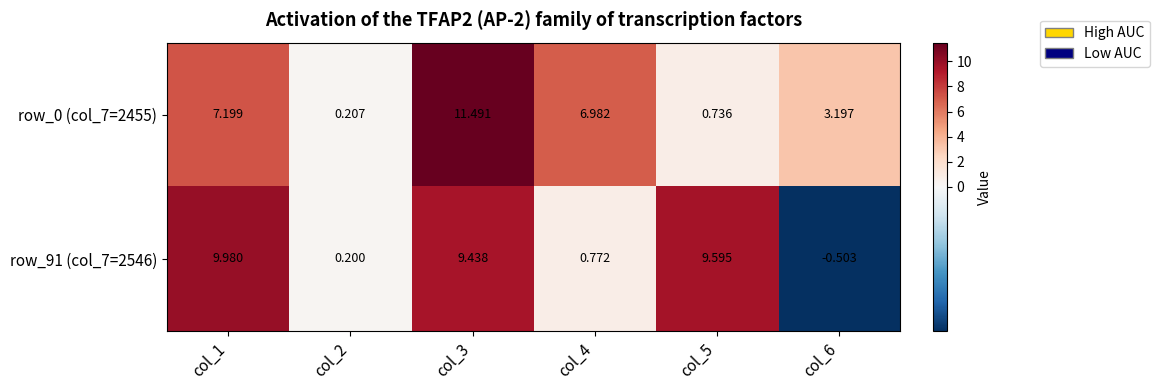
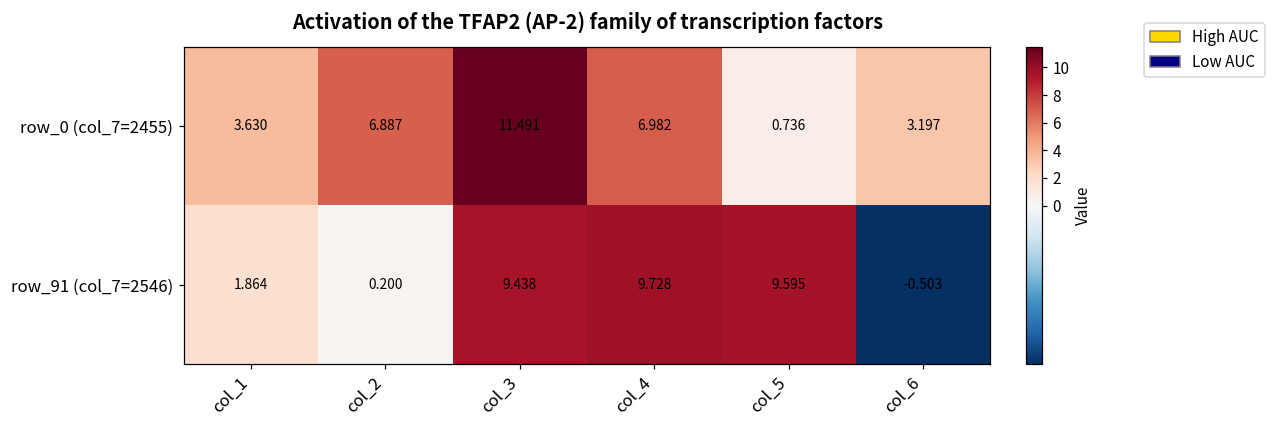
  {
    "row_0 (col_7=2455)": {
-     "col_1": 7.199,
-     "col_2": 0.207,
+     "col_1": 3.630,
+     "col_2": 6.887,
      "col_3": 11.491,
      "col_4": 6.982,
      "col_5": 0.736,
      "col_6": 3.197
    },
    "row_91 (col_7=2546)": {
-     "col_1": 9.980,
+     "col_1": 1.864,
      "col_2": 0.200,
      "col_3": 9.438,
-     "col_4": 0.772,
+     "col_4": 9.728,
      "col_5": 9.595,
      "col_6": -0.503
    }
  }
